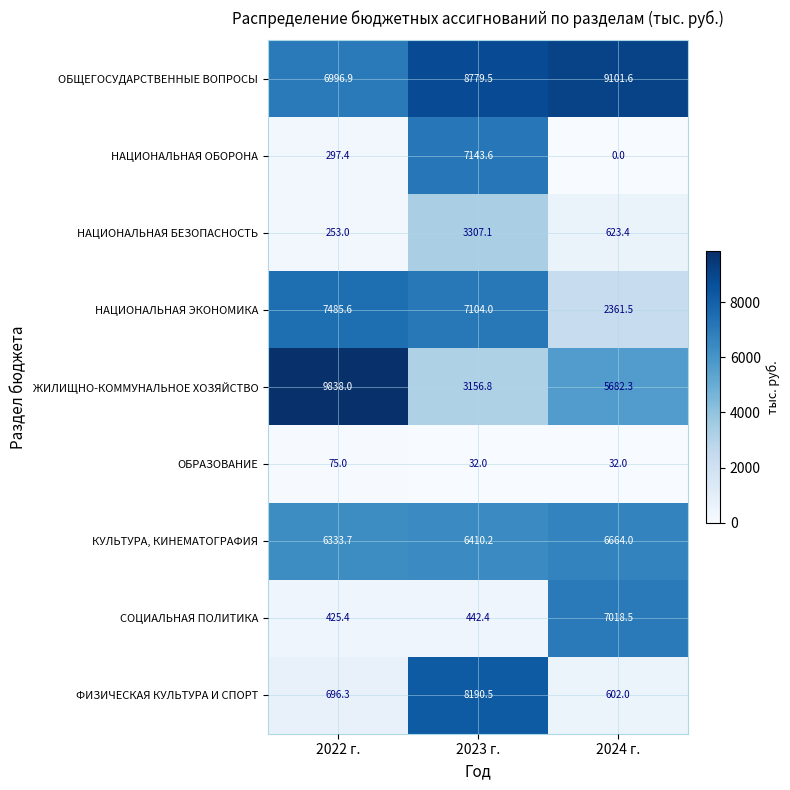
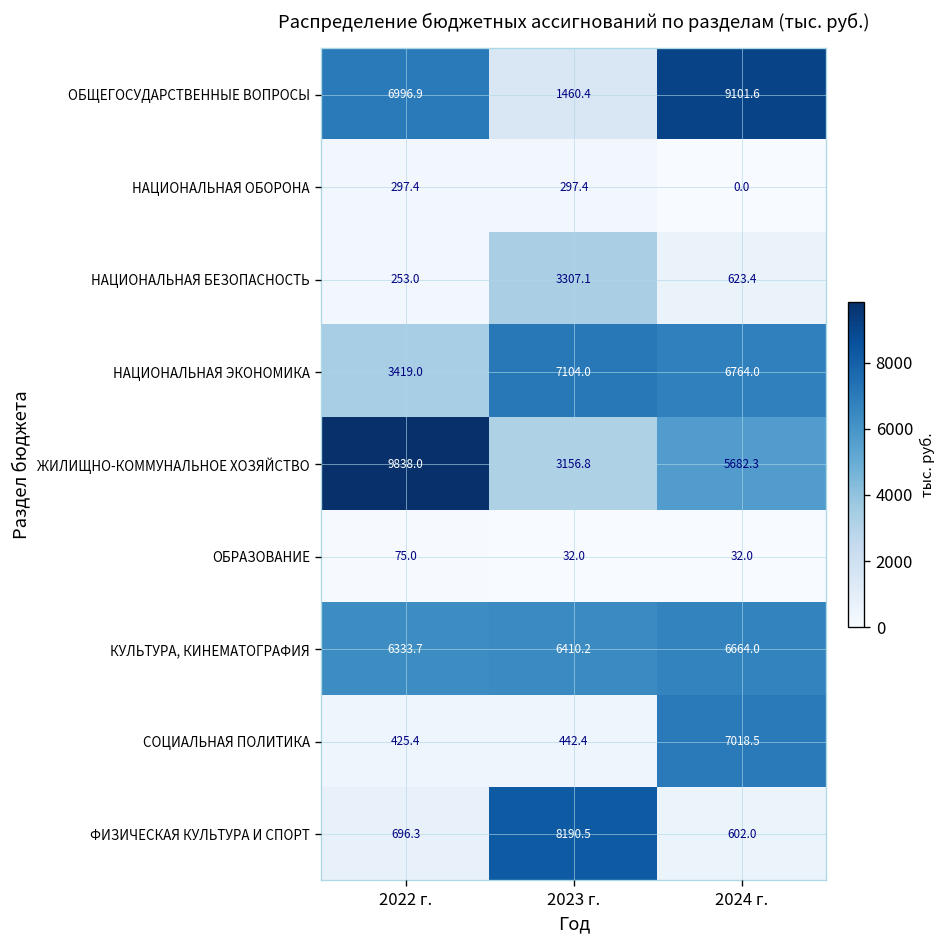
  {
    "ОБЩЕГОСУДАРСТВЕННЫЕ ВОПРОСЫ": {
      "2022 г.": 6996.9,
-     "2023 г.": 8779.5,
+     "2023 г.": 1460.4,
      "2024 г.": 9101.6
    },
    "НАЦИОНАЛЬНАЯ ОБОРОНА": {
      "2022 г.": 297.4,
-     "2023 г.": 7143.6,
+     "2023 г.": 297.4,
      "2024 г.": 0.0
    },
    "НАЦИОНАЛЬНАЯ БЕЗОПАСНОСТЬ": {
      "2022 г.": 253.0,
      "2023 г.": 3307.1,
      "2024 г.": 623.4
    },
    "НАЦИОНАЛЬНАЯ ЭКОНОМИКА": {
-     "2022 г.": 7485.6,
+     "2022 г.": 3419.0,
      "2023 г.": 7104.0,
-     "2024 г.": 2361.5
+     "2024 г.": 6764.0
    },
    "ЖИЛИЩНО-КОММУНАЛЬНОЕ ХОЗЯЙСТВО": {
      "2022 г.": 9838.0,
      "2023 г.": 3156.8,
      "2024 г.": 5682.3
    },
    "ОБРАЗОВАНИЕ": {
      "2022 г.": 75.0,
      "2023 г.": 32.0,
      "2024 г.": 32.0
    },
    "КУЛЬТУРА, КИНЕМАТОГРАФИЯ": {
      "2022 г.": 6333.7,
      "2023 г.": 6410.2,
      "2024 г.": 6664.0
    },
    "СОЦИАЛЬНАЯ ПОЛИТИКА": {
      "2022 г.": 425.4,
      "2023 г.": 442.4,
      "2024 г.": 7018.5
    },
    "ФИЗИЧЕСКАЯ КУЛЬТУРА И СПОРТ": {
      "2022 г.": 696.3,
      "2023 г.": 8190.5,
      "2024 г.": 602.0
    }
  }
